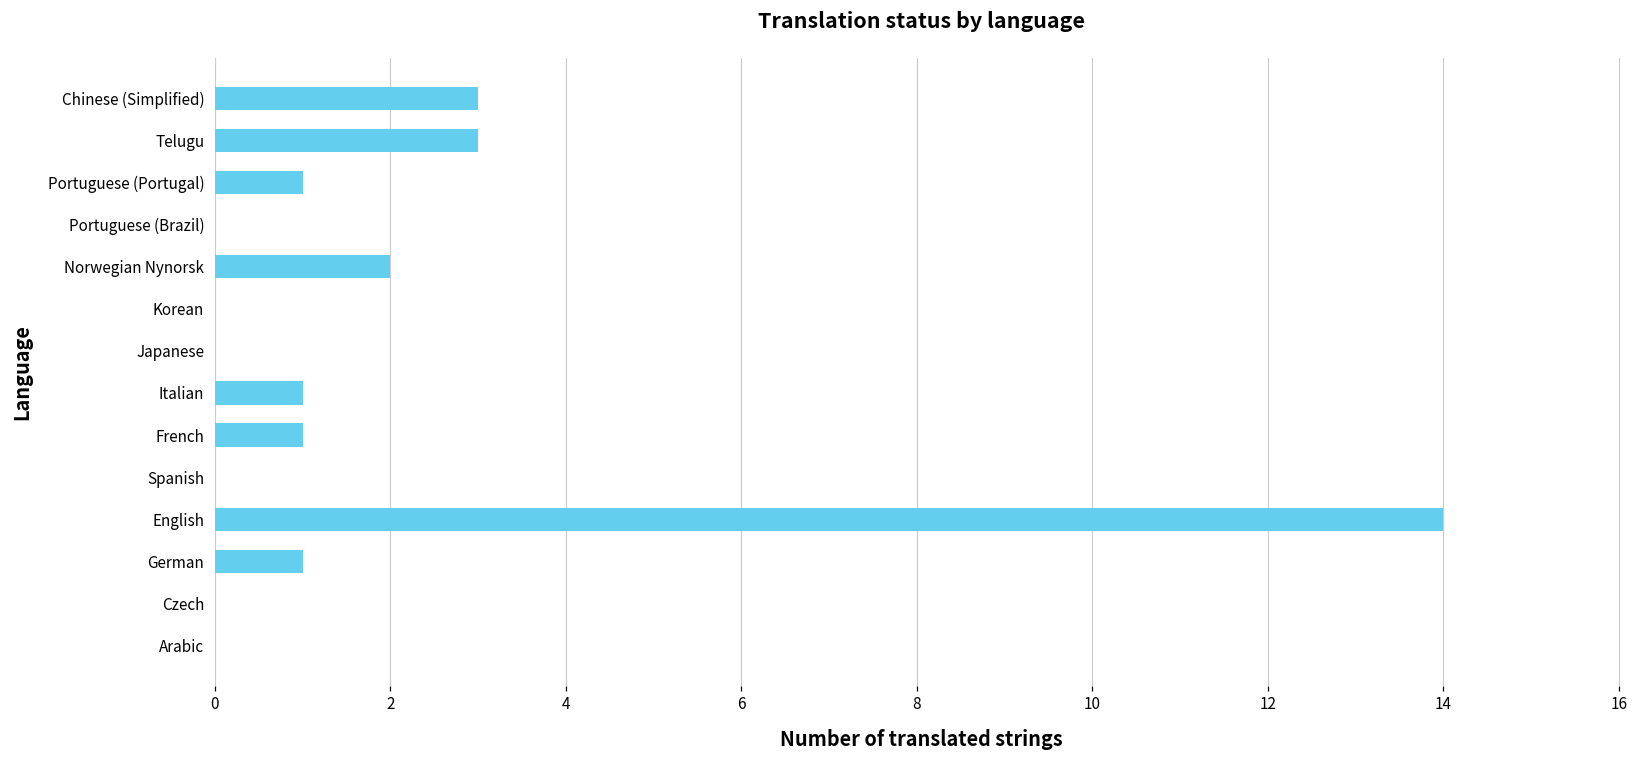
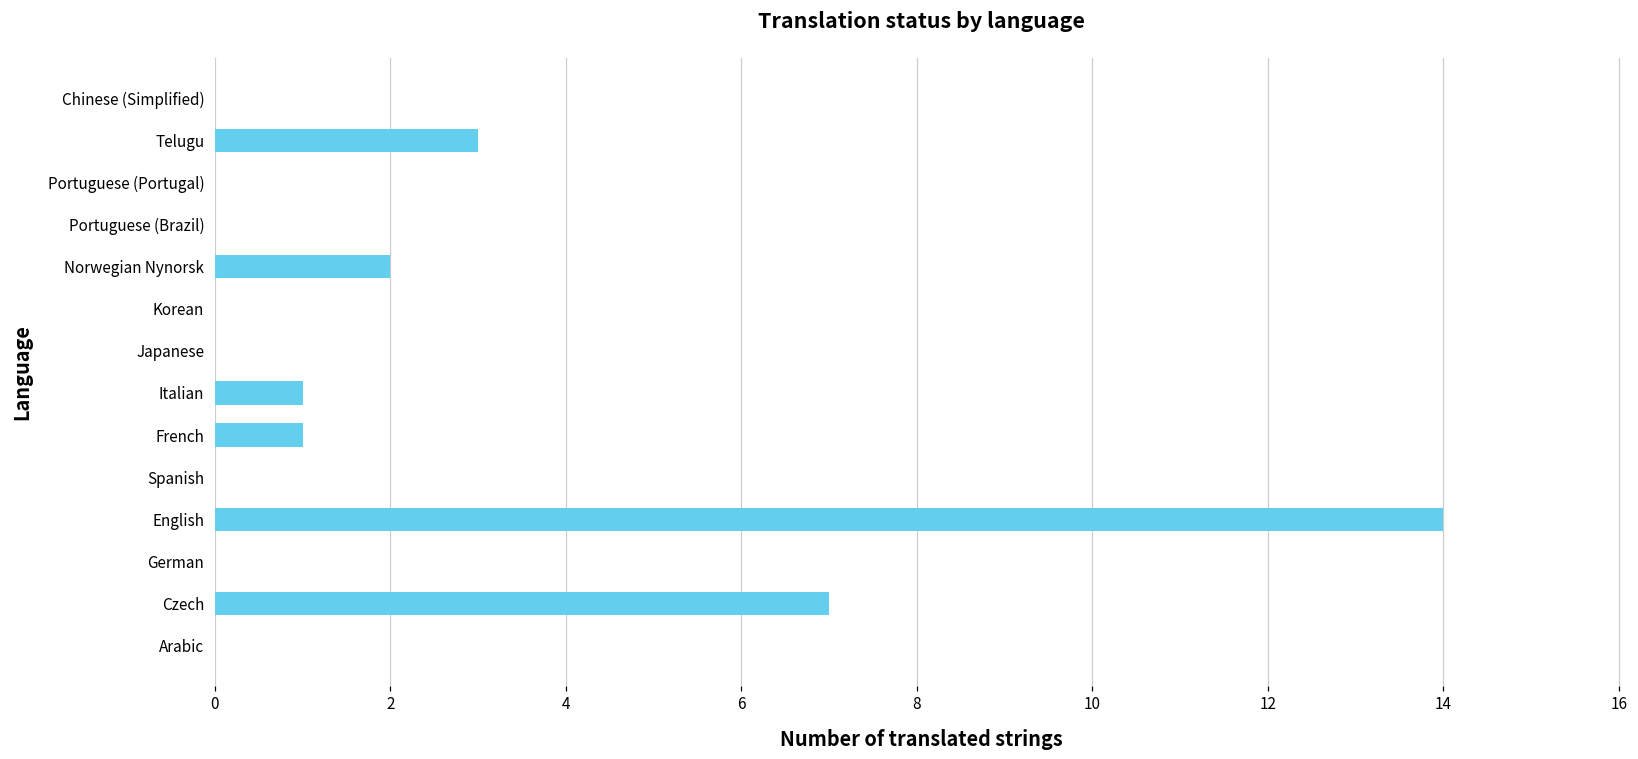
  {
-   "Chinese (Simplified)": 3,
+   "Chinese (Simplified)": 0,
    "Telugu": 3,
-   "Portuguese (Portugal)": 1,
+   "Portuguese (Portugal)": 0,
    "Portuguese (Brazil)": 0,
    "Norwegian Nynorsk": 2,
    "Korean": 0,
    "Japanese": 0,
    "Italian": 1,
    "French": 1,
    "Spanish": 0,
    "English": 14,
-   "German": 1,
-   "Czech": 0,
+   "German": 0,
+   "Czech": 7,
    "Arabic": 0
  }
